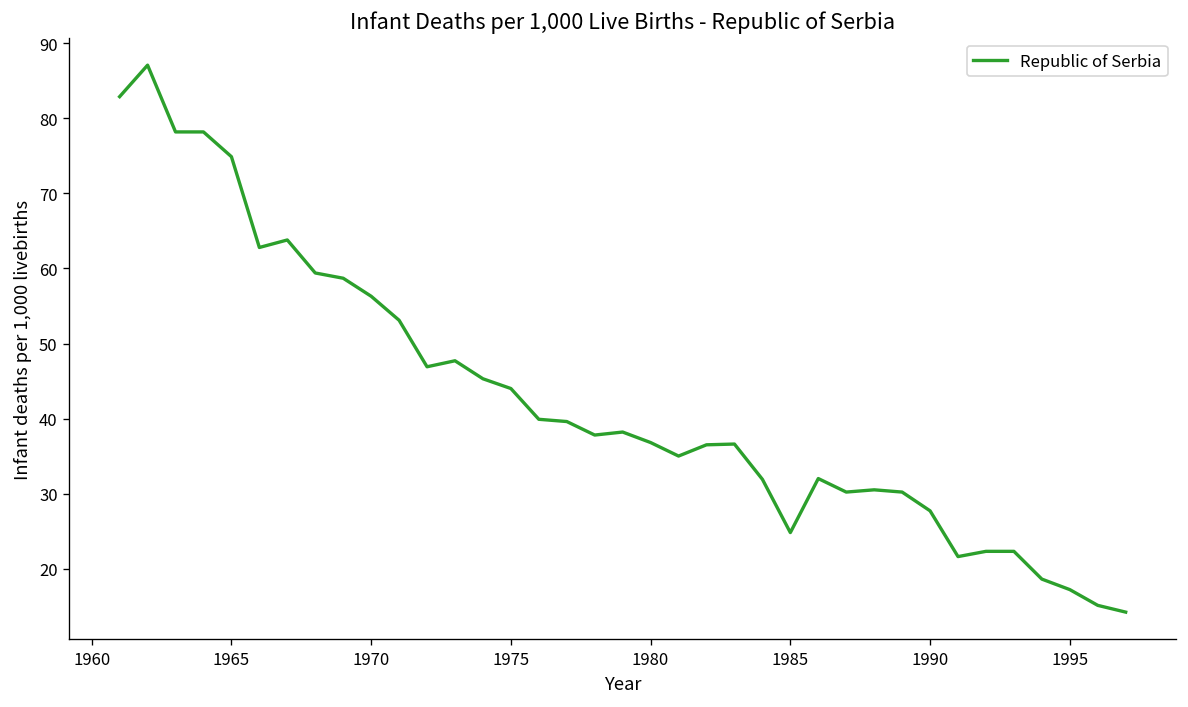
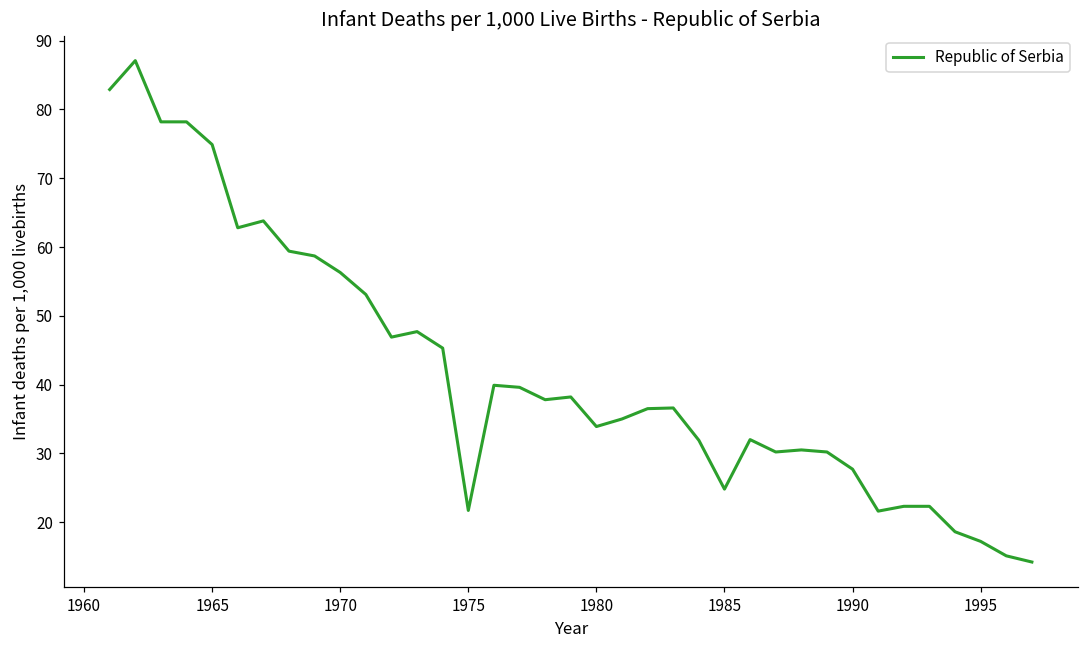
  {
    "1965": 75,
    "1970": 56,
-   "1975": 44,
-   "1980": 37,
+   "1975": 22,
+   "1980": 34,
    "1985": 25,
    "1990": 28,
    "1995": 17
  }
